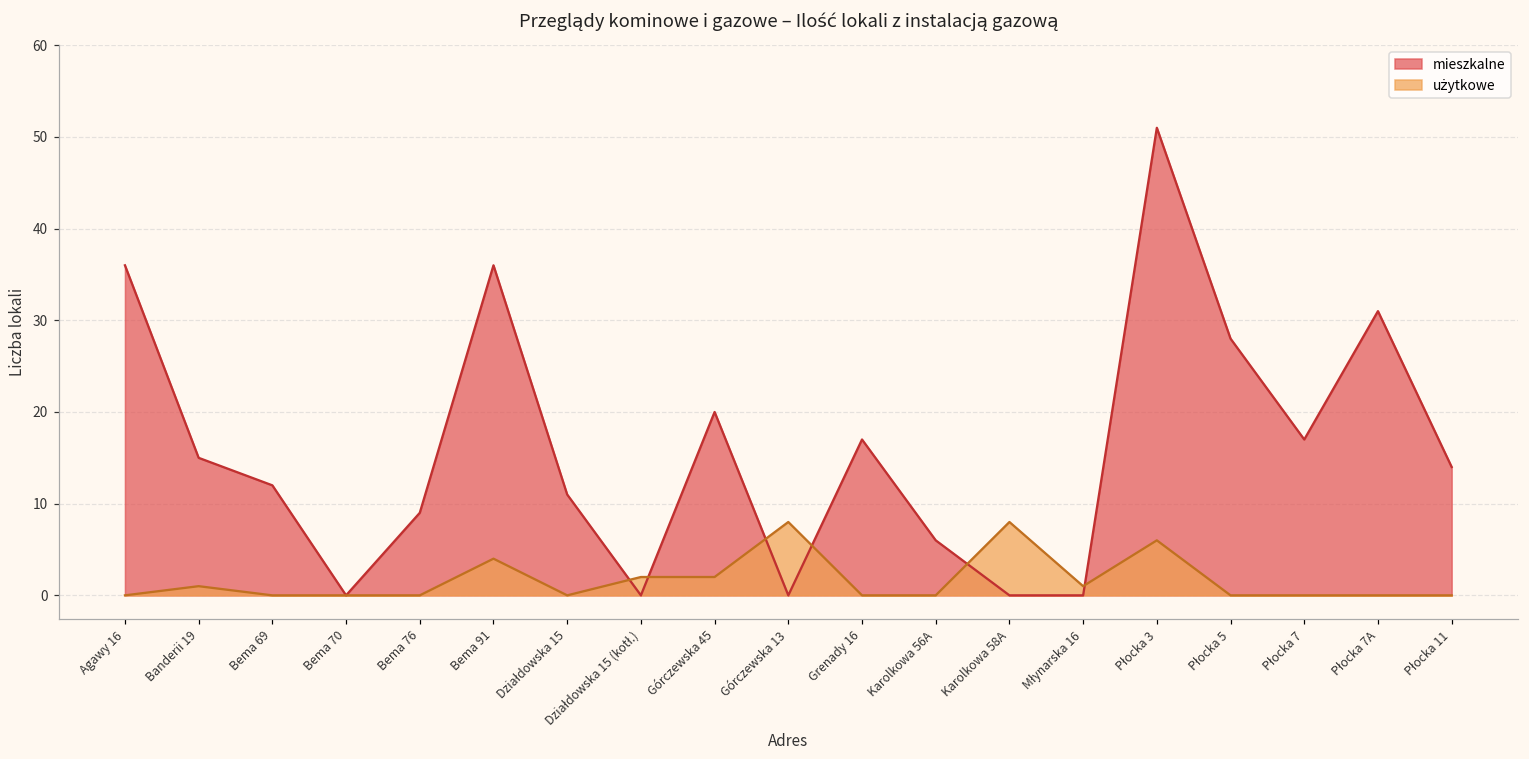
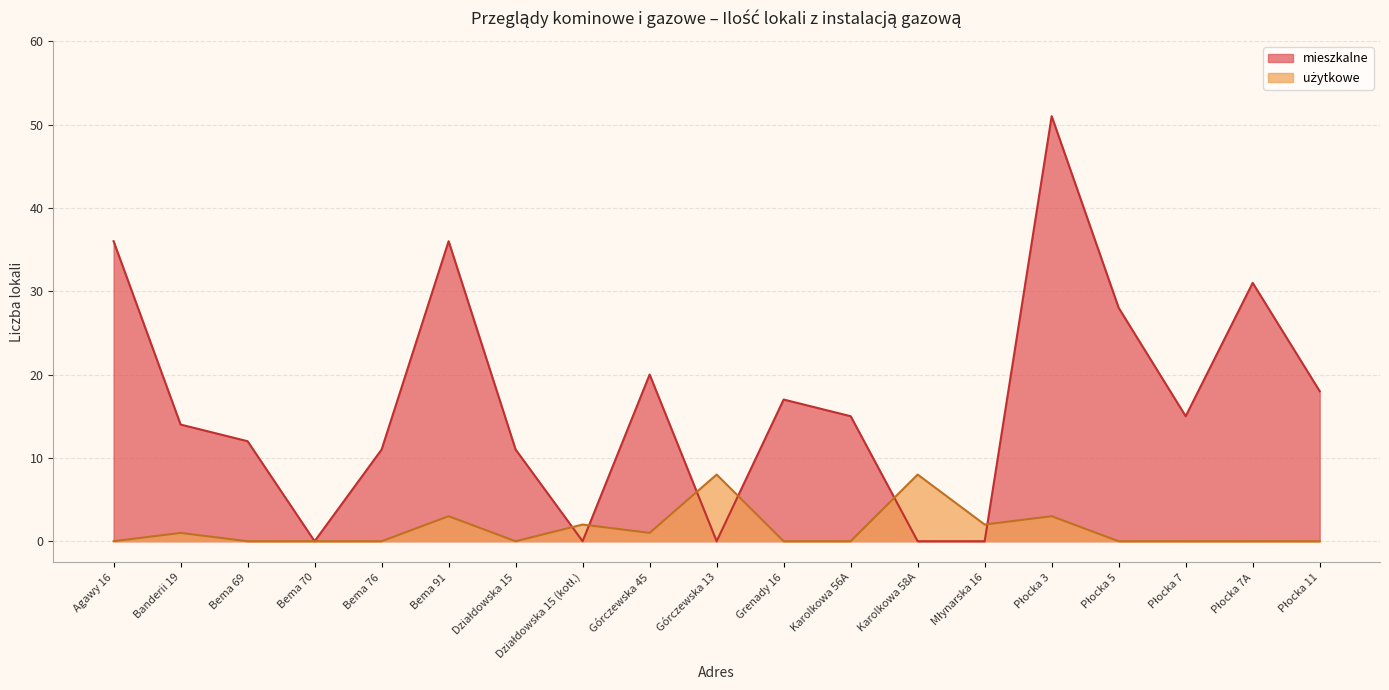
  {
    "mieszkalne": {
      "Agawy 16": 36,
-     "Banderii 19": 15,
+     "Banderii 19": 14,
      "Bema 69": 12,
-     "Bema 76": 9,
+     "Bema 76": 11,
      "Bema 91": 36,
      "Działdowska 15": 11,
      "Działdowska 15 (kotł.)": 0,
      "Górczewska 45": 20,
      "Górczewska 13": 0,
      "Grenady 16": 17,
-     "Karolkowa 56A": 6,
+     "Karolkowa 56A": 15,
      "Karolkowa 58A": 0,
      "Młynarska 16": 0,
      "Płocka 3": 51,
      "Płocka 5": 28,
-     "Płocka 7": 17,
+     "Płocka 7": 15,
      "Płocka 7A": 31,
-     "Płocka 11": 14
+     "Płocka 11": 18
    },
    "użytkowe": {
      "Agawy 16": 0,
      "Banderii 19": 1,
      "Bema 69": 0,
      "Bema 76": 0,
-     "Bema 91": 4,
+     "Bema 91": 3,
      "Działdowska 15": 0,
      "Działdowska 15 (kotł.)": 2,
-     "Górczewska 45": 2,
+     "Górczewska 45": 1,
      "Górczewska 13": 8,
      "Grenady 16": 0,
      "Karolkowa 56A": 0,
      "Karolkowa 58A": 8,
-     "Młynarska 16": 1,
-     "Płocka 3": 6,
+     "Młynarska 16": 2,
+     "Płocka 3": 3,
      "Płocka 5": 0,
      "Płocka 7": 0,
      "Płocka 7A": 0,
      "Płocka 11": 0
    }
  }
